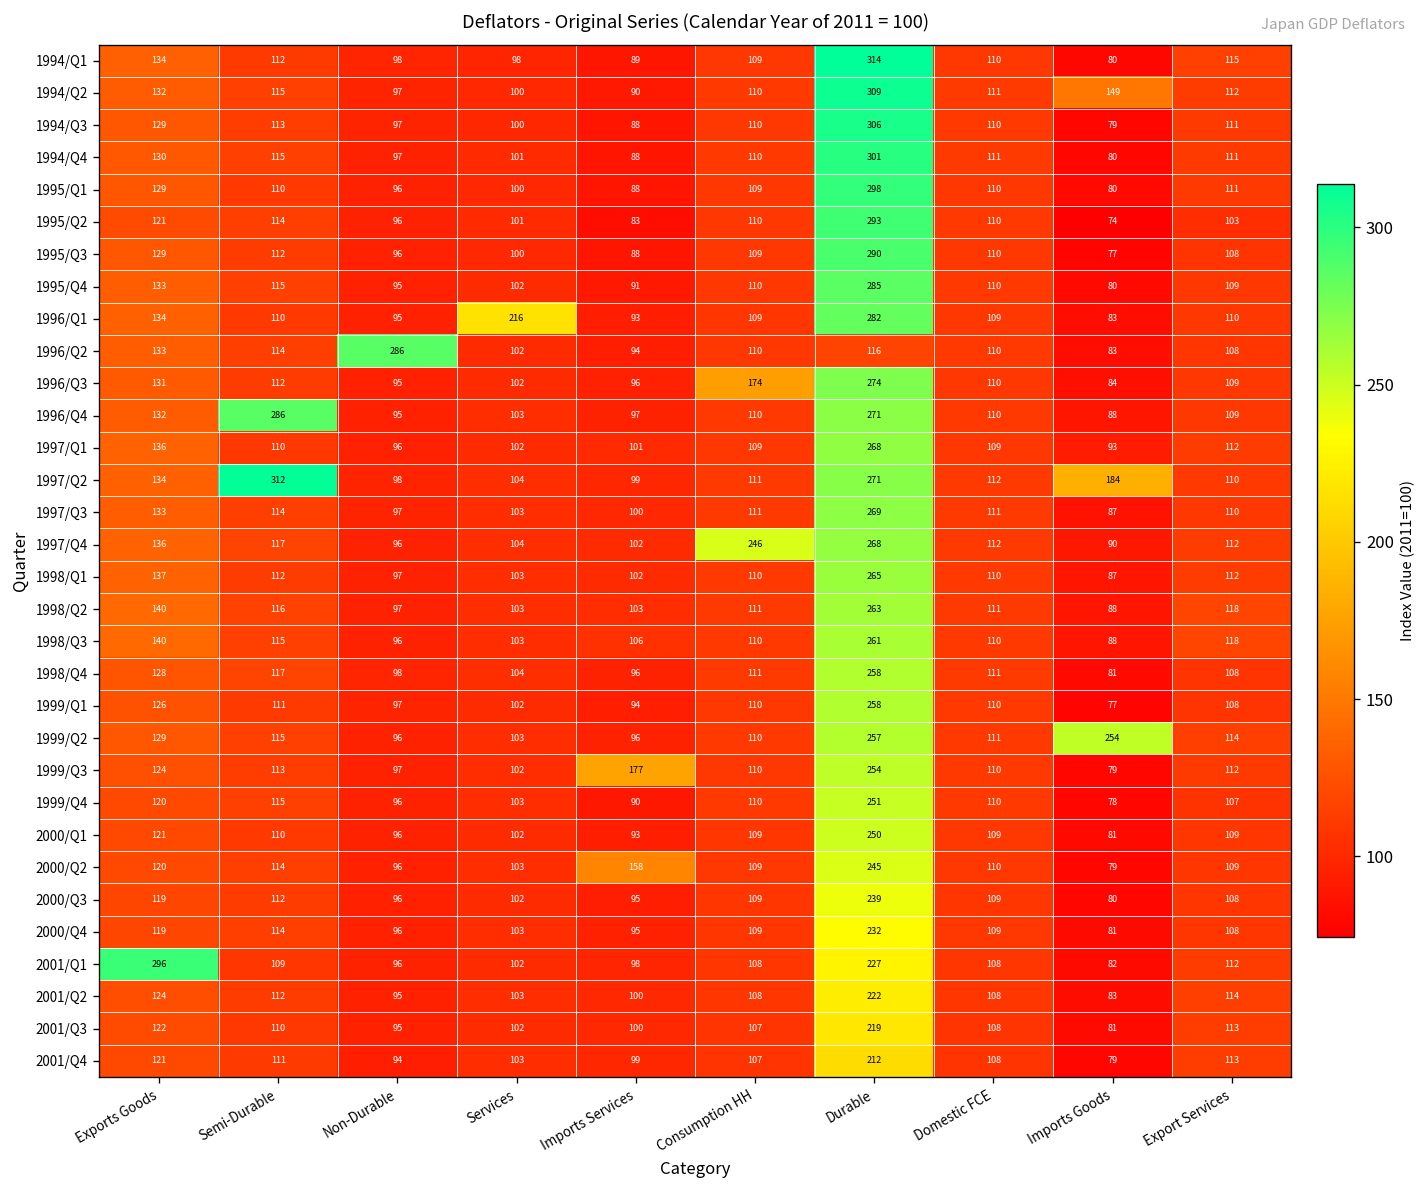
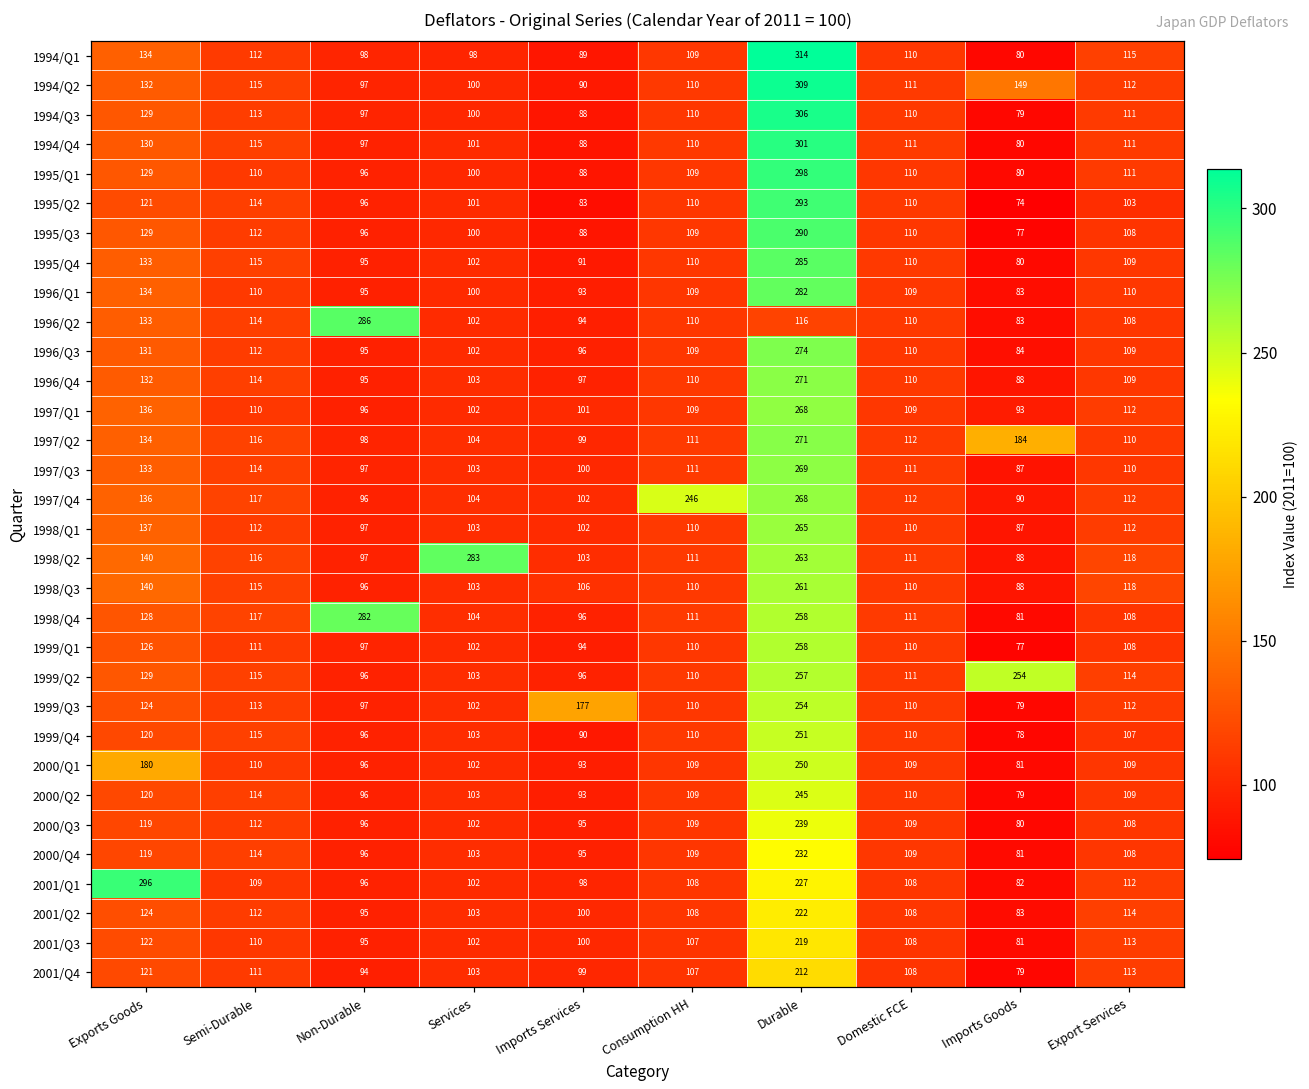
  {
    "1996/Q1": {
      "Exports Goods": 134,
      "Semi-Durable": 110,
      "Non-Durable": 95,
-     "Services": 216,
+     "Services": 100,
      "Imports Services": 93,
      "Consumption HH": 109,
      "Durable": 282,
      "Domestic FCE": 109,
      "Imports Goods": 83,
      "Export Services": 110
    },
    "1996/Q3": {
      "Exports Goods": 131,
      "Semi-Durable": 112,
      "Non-Durable": 95,
      "Services": 102,
      "Imports Services": 96,
-     "Consumption HH": 174,
+     "Consumption HH": 109,
      "Durable": 274,
      "Domestic FCE": 110,
      "Imports Goods": 84,
      "Export Services": 109
    },
    "1996/Q4": {
      "Exports Goods": 132,
-     "Semi-Durable": 286,
+     "Semi-Durable": 114,
      "Non-Durable": 95,
      "Services": 103,
      "Imports Services": 97,
      "Consumption HH": 110,
      "Durable": 271,
      "Domestic FCE": 110,
      "Imports Goods": 88,
      "Export Services": 109
    },
    "1997/Q2": {
      "Exports Goods": 134,
-     "Semi-Durable": 312,
+     "Semi-Durable": 116,
      "Non-Durable": 98,
      "Services": 104,
      "Imports Services": 99,
      "Consumption HH": 111,
      "Durable": 271,
      "Domestic FCE": 112,
      "Imports Goods": 184,
      "Export Services": 110
    },
    "1998/Q2": {
      "Exports Goods": 140,
      "Semi-Durable": 116,
      "Non-Durable": 97,
-     "Services": 103,
+     "Services": 283,
      "Imports Services": 103,
      "Consumption HH": 111,
      "Durable": 263,
      "Domestic FCE": 111,
      "Imports Goods": 88,
      "Export Services": 118
    },
    "1998/Q4": {
      "Exports Goods": 128,
      "Semi-Durable": 117,
-     "Non-Durable": 98,
+     "Non-Durable": 282,
      "Services": 104,
      "Imports Services": 96,
      "Consumption HH": 111,
      "Durable": 258,
      "Domestic FCE": 111,
      "Imports Goods": 81,
      "Export Services": 108
    },
    "2000/Q1": {
-     "Exports Goods": 121,
+     "Exports Goods": 180,
      "Semi-Durable": 110,
      "Non-Durable": 96,
      "Services": 102,
      "Imports Services": 93,
      "Consumption HH": 109,
      "Durable": 250,
      "Domestic FCE": 109,
      "Imports Goods": 81,
      "Export Services": 109
    },
    "2000/Q2": {
      "Exports Goods": 120,
      "Semi-Durable": 114,
      "Non-Durable": 96,
      "Services": 103,
-     "Imports Services": 158,
+     "Imports Services": 93,
      "Consumption HH": 109,
      "Durable": 245,
      "Domestic FCE": 110,
      "Imports Goods": 79,
      "Export Services": 109
    }
  }
